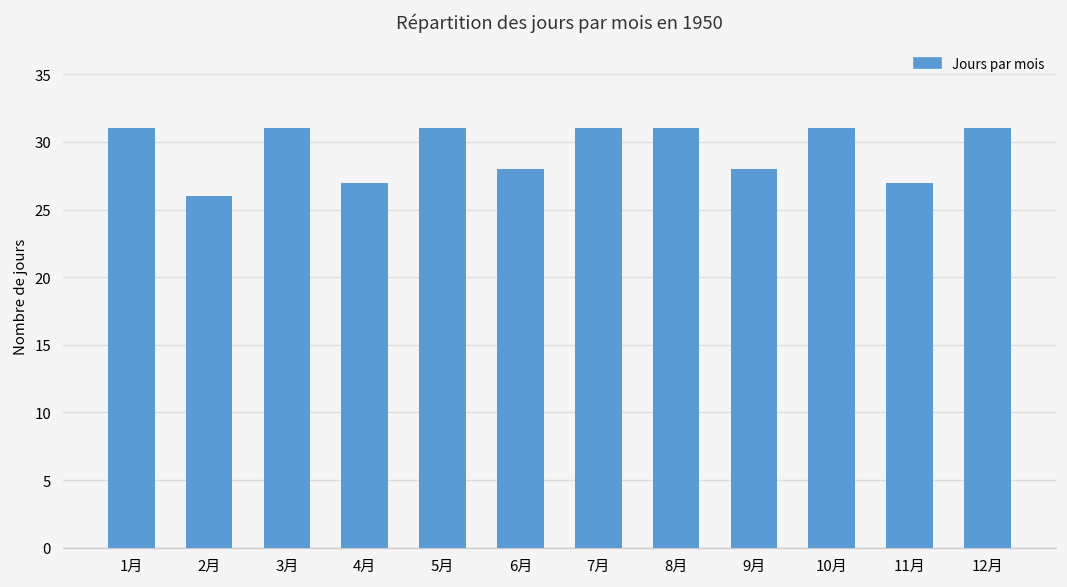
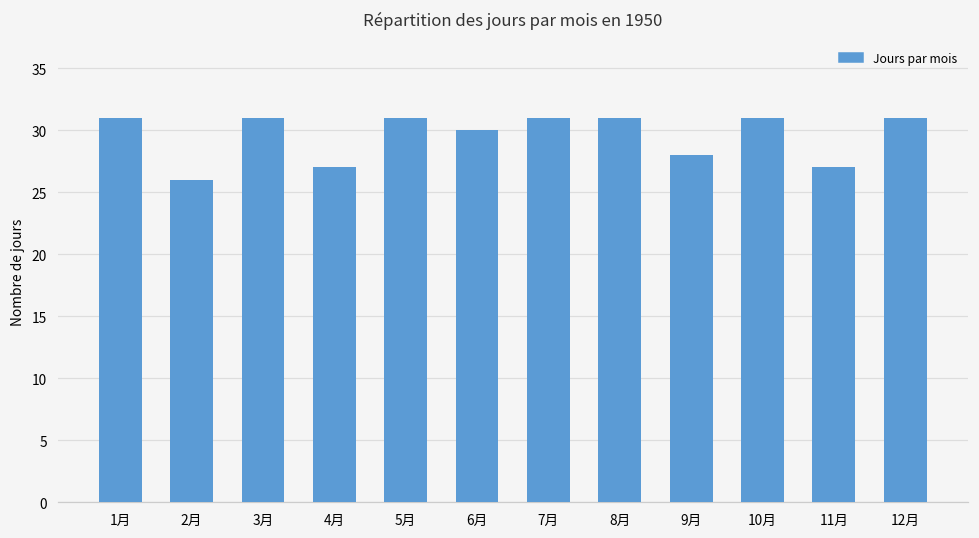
  {
    "1月": 31,
    "2月": 26,
    "3月": 31,
    "4月": 27,
    "5月": 31,
-   "6月": 28,
+   "6月": 30,
    "7月": 31,
    "8月": 31,
    "9月": 28,
    "10月": 31,
    "11月": 27,
    "12月": 31
  }
